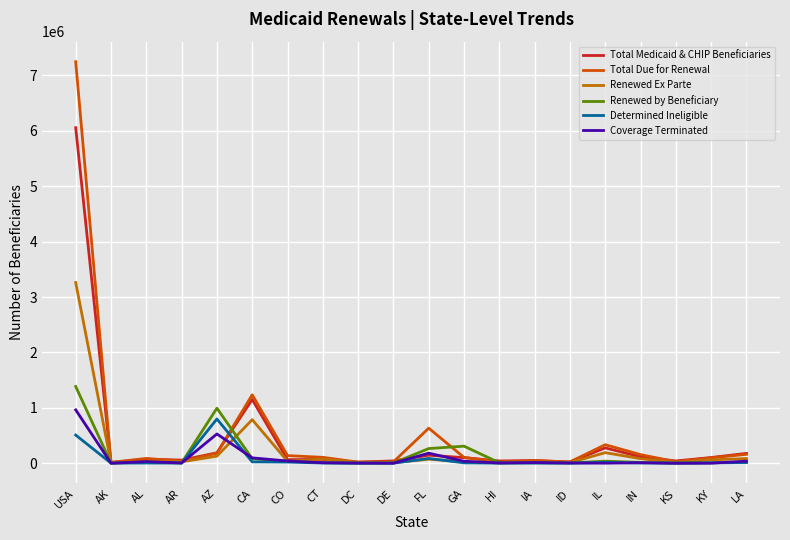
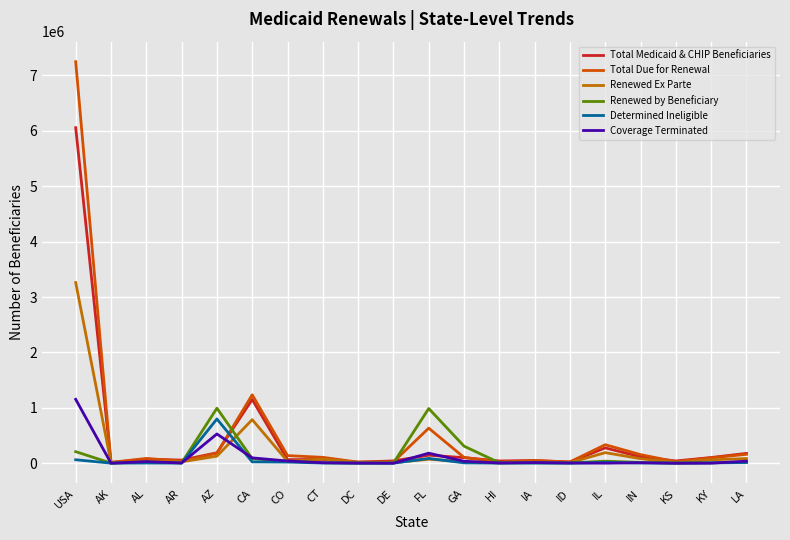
  {
    "Renewed by Beneficiary": {
-     "USA": 1400000,
+     "USA": 200000,
      "AZ": 1000000,
-     "FL": 300000,
+     "FL": 1000000,
      "GA": 300000
    },
    "Determined Ineligible": {
-     "USA": 500000,
+     "USA": 100000,
      "AZ": 800000,
      "CA": 0
    },
    "Coverage Terminated": {
-     "USA": 1000000,
+     "USA": 1200000,
      "AZ": 500000
    }
  }
